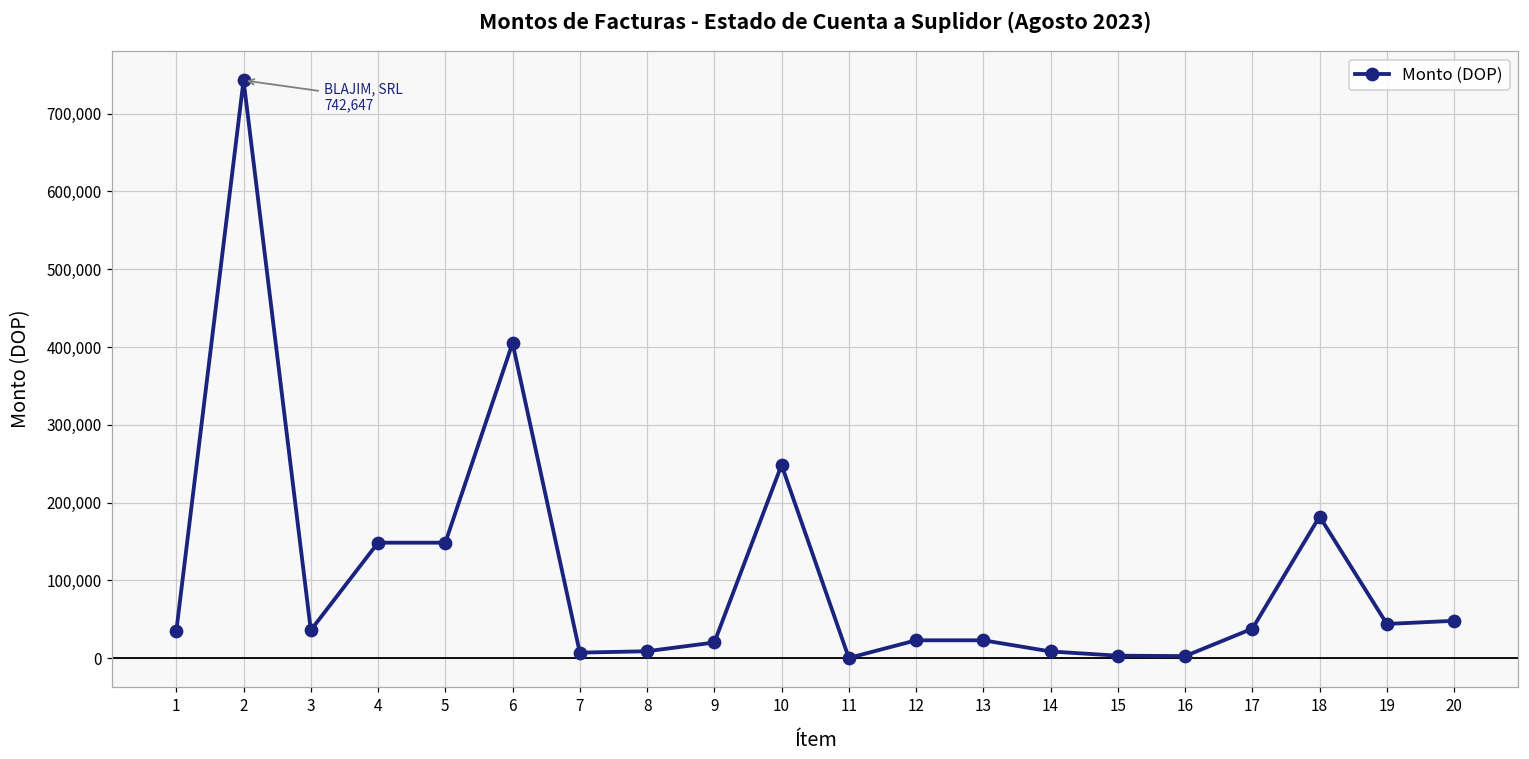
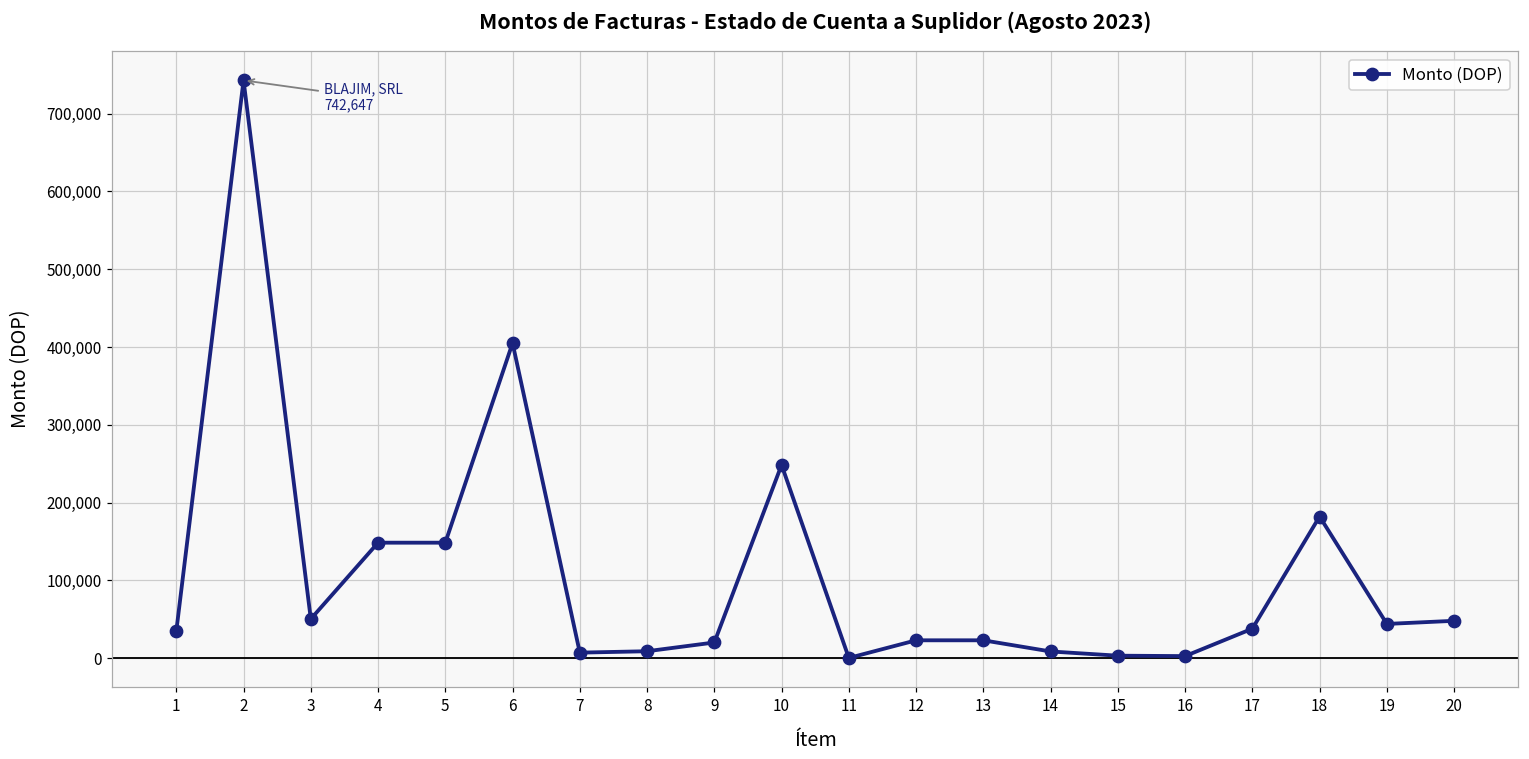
  {
    "1": "30,000",
-   "3": "40,000",
+   "3": "50,000",
    "4": "150,000",
    "5": "150,000",
    "6": "410,000",
    "7": "10,000",
    "8": "10,000",
    "9": "20,000",
    "10": "250,000",
    "11": "0",
    "12": "20,000",
    "13": "20,000",
    "14": "10,000",
    "15": "0",
    "16": "0",
    "17": "40,000",
    "18": "180,000",
    "19": "40,000",
    "20": "50,000"
  }
